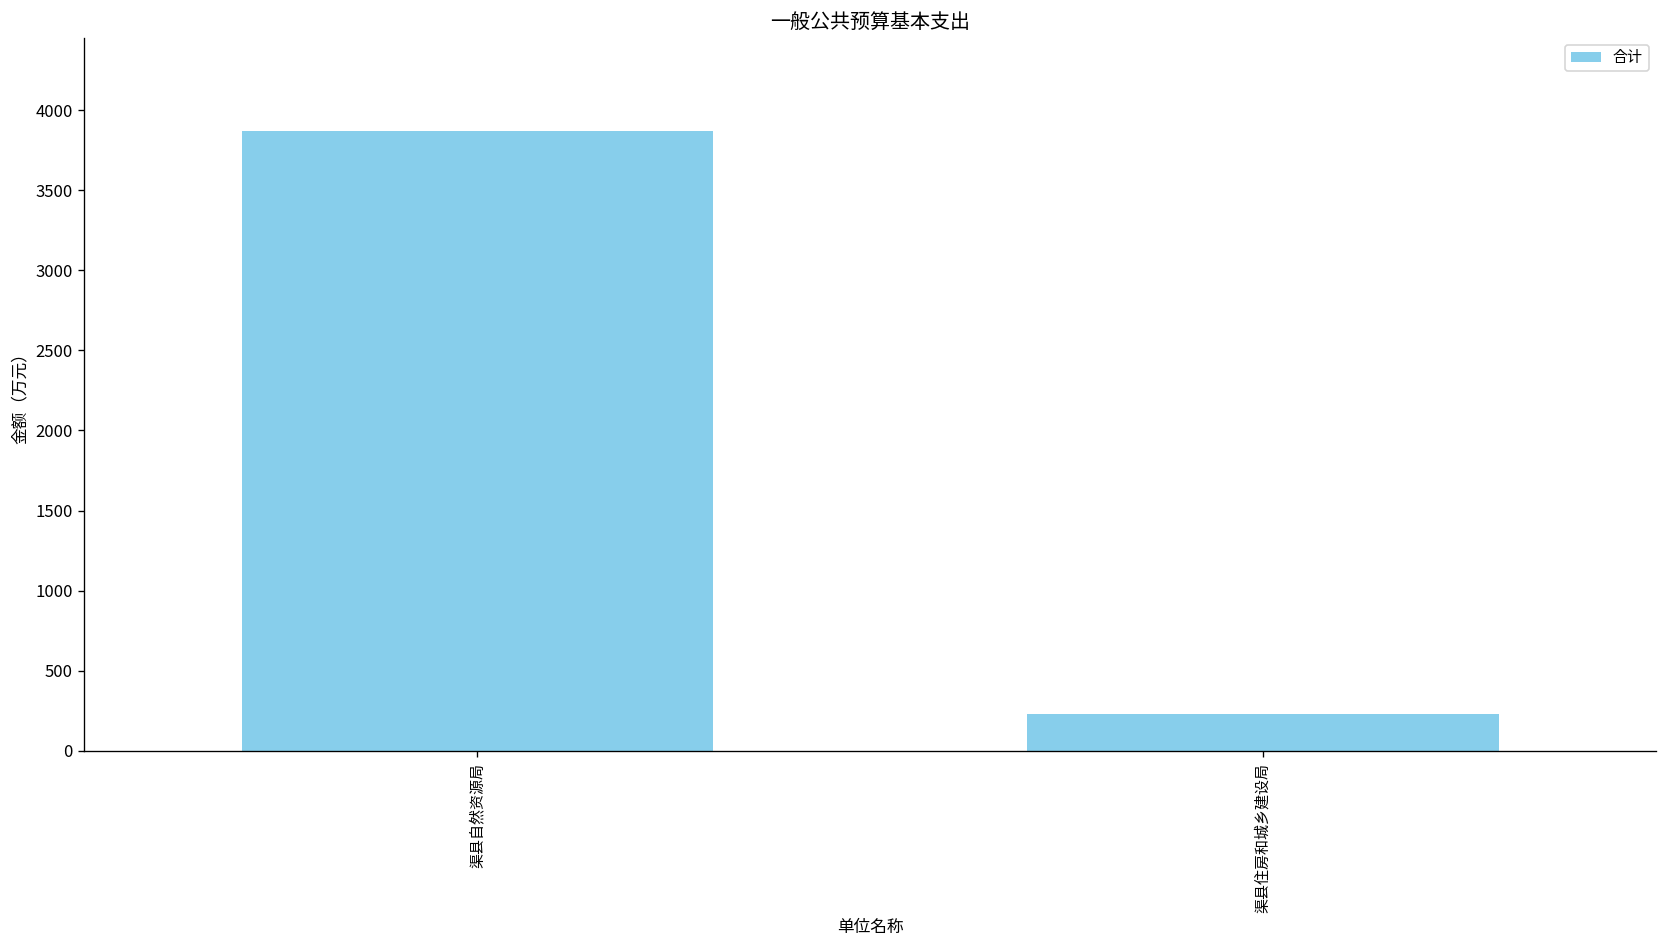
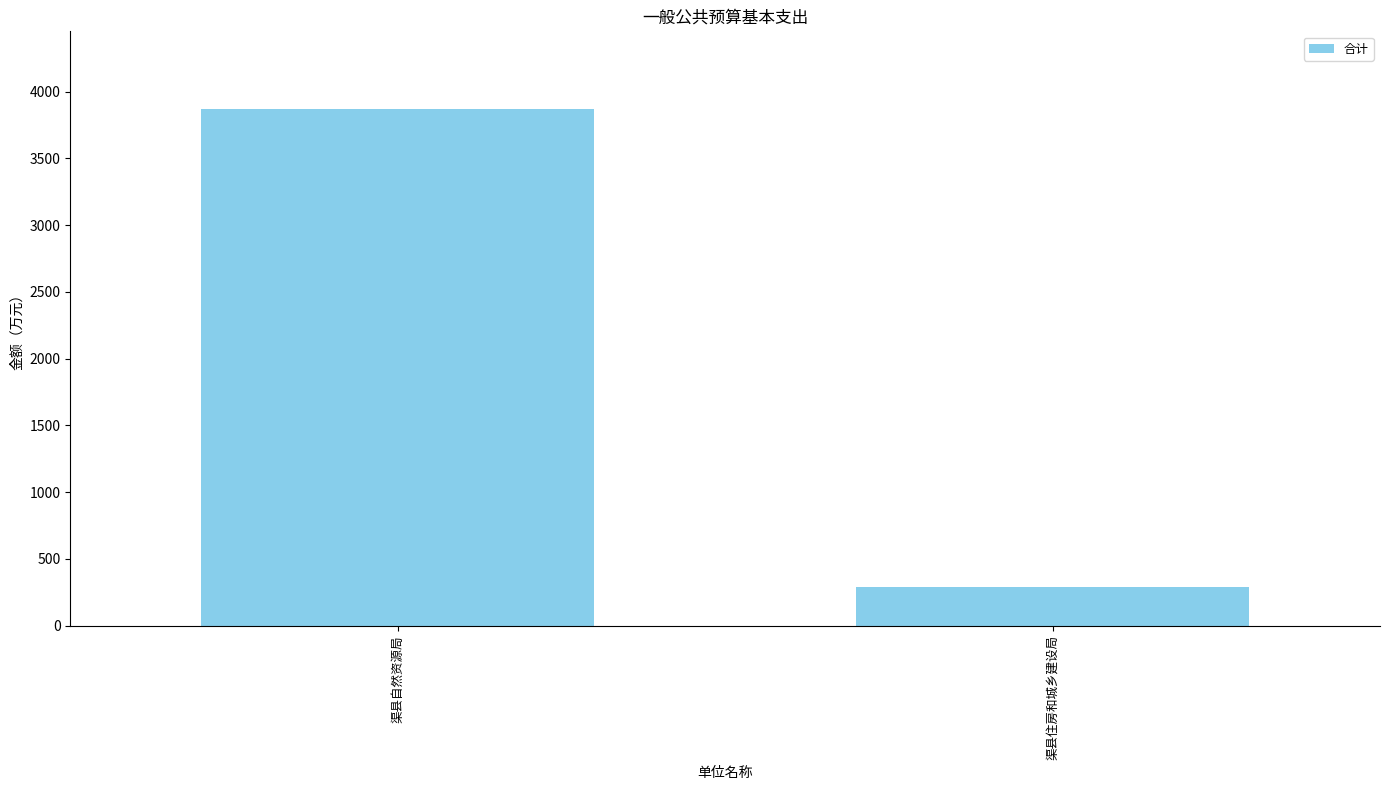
  {
    "渠县自然资源局": 3870,
-   "渠县住房和城乡建设局": 230
+   "渠县住房和城乡建设局": 290
  }
